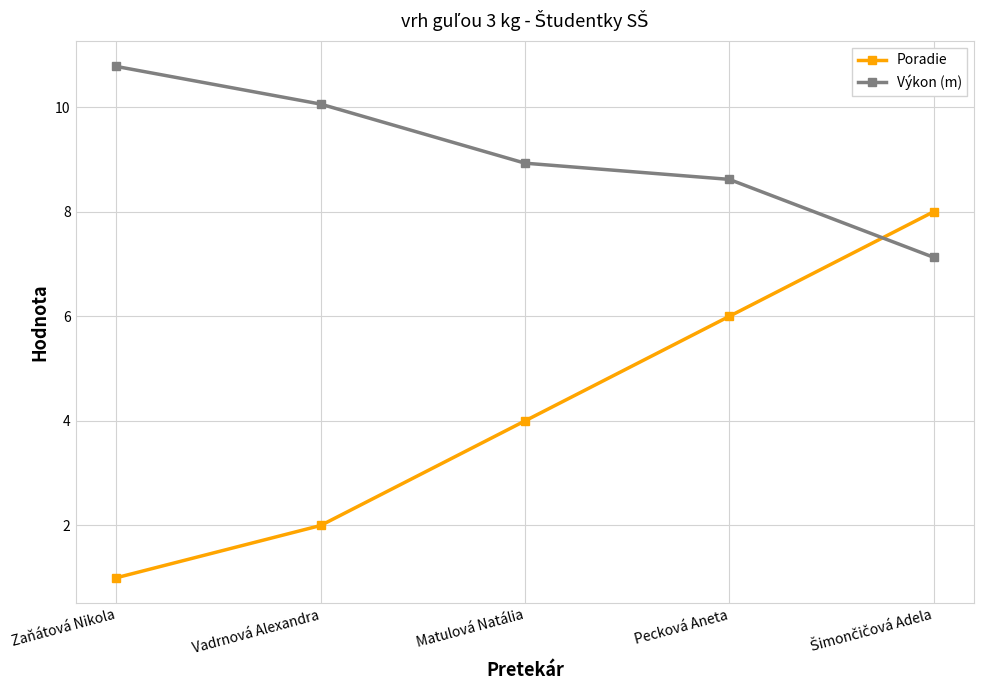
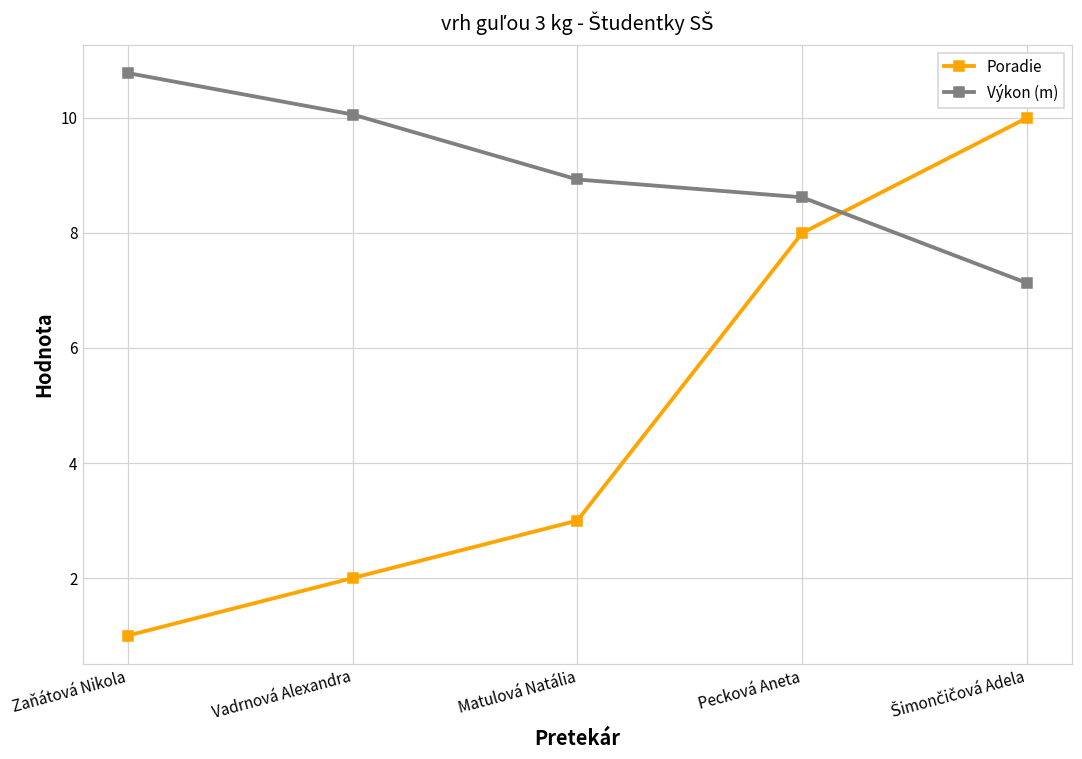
  {
    "Poradie": {
      "Zaňátová Nikola": 1,
      "Vadrnová Alexandra": 2,
-     "Matulová Natália": 4,
-     "Pecková Aneta": 6,
-     "Šimončičová Adela": 8
+     "Matulová Natália": 3,
+     "Pecková Aneta": 8,
+     "Šimončičová Adela": 10
    },
    "Výkon (m)": {
      "Zaňátová Nikola": 10.8,
      "Vadrnová Alexandra": 10.1,
      "Matulová Natália": 8.9,
      "Pecková Aneta": 8.6,
      "Šimončičová Adela": 7.1
    }
  }
